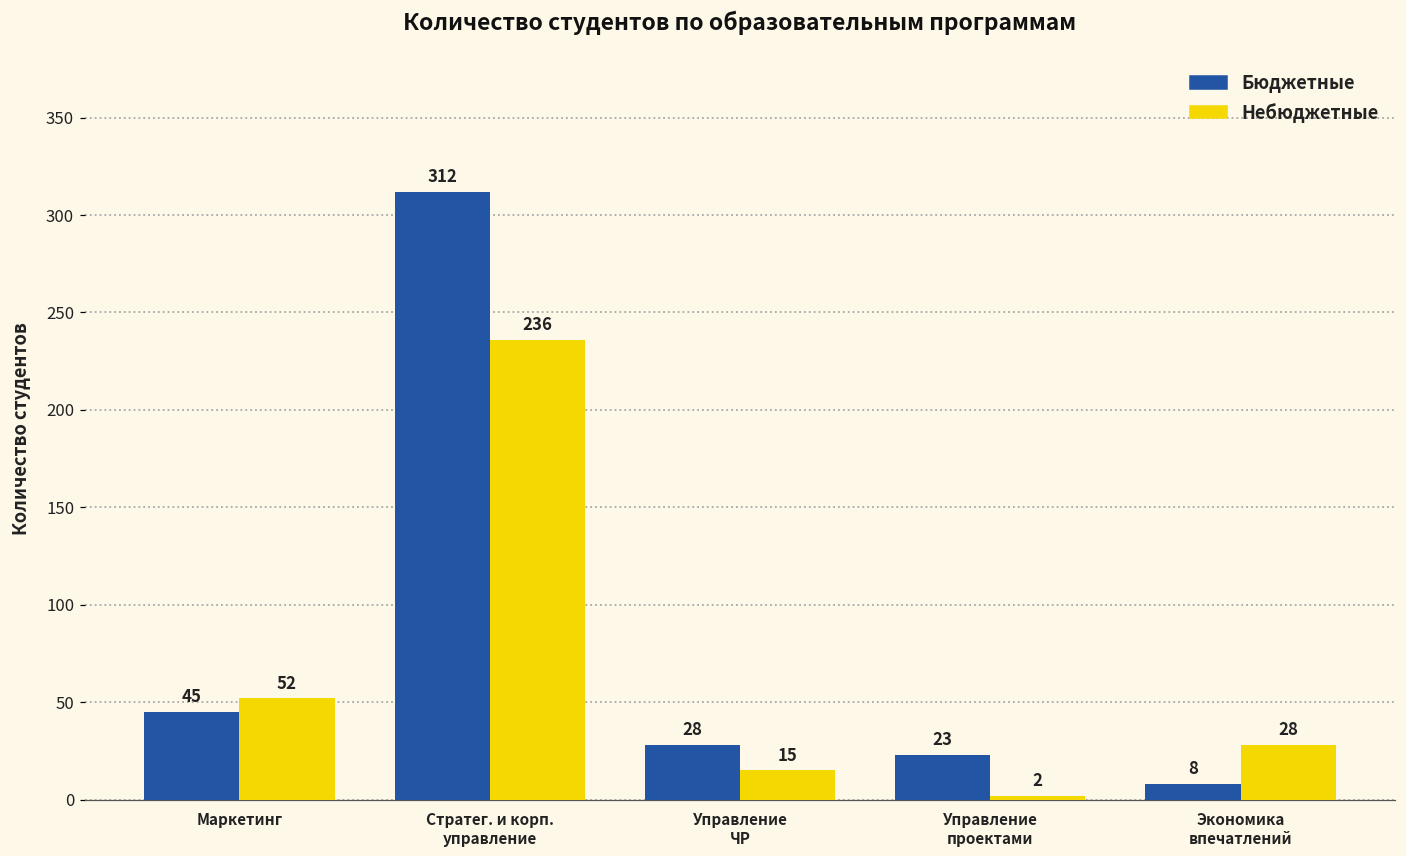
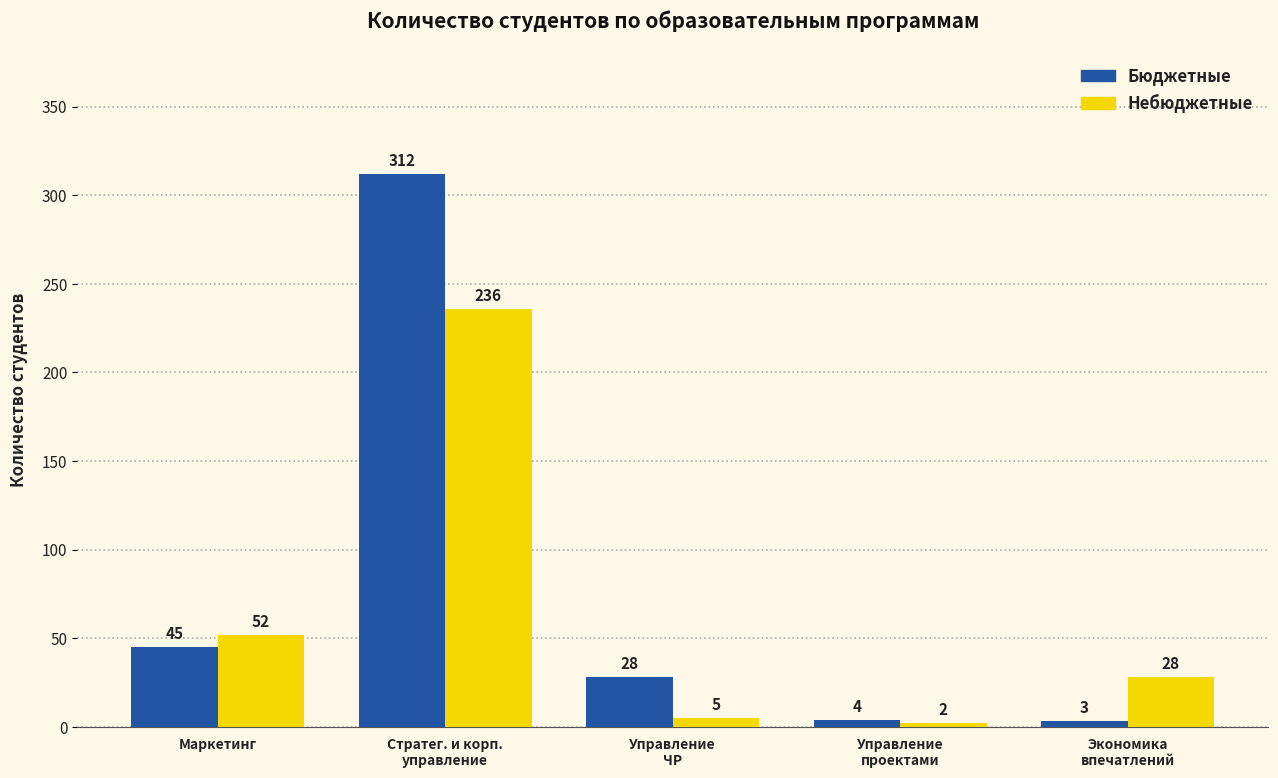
  {
    "Бюджетные": {
      "Маркетинг": 45,
      "Стратег. и корп. управление": 312,
      "Управление ЧР": 28,
-     "Управление проектами": 23,
-     "Экономика впечатлений": 8
+     "Управление проектами": 4,
+     "Экономика впечатлений": 3
    },
    "Небюджетные": {
      "Маркетинг": 52,
      "Стратег. и корп. управление": 236,
-     "Управление ЧР": 15,
+     "Управление ЧР": 5,
      "Управление проектами": 2,
      "Экономика впечатлений": 28
    }
  }
